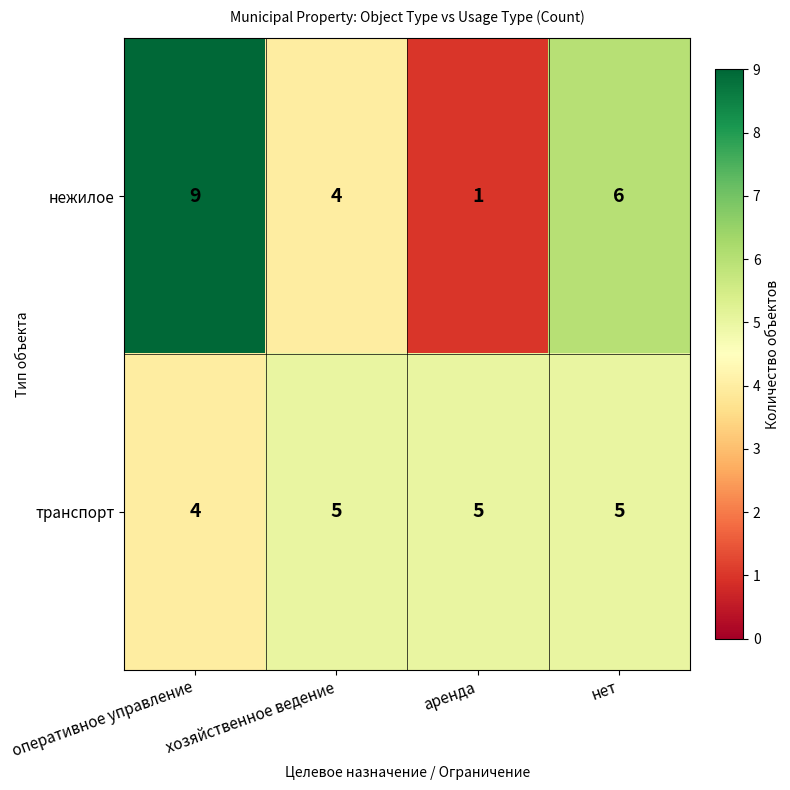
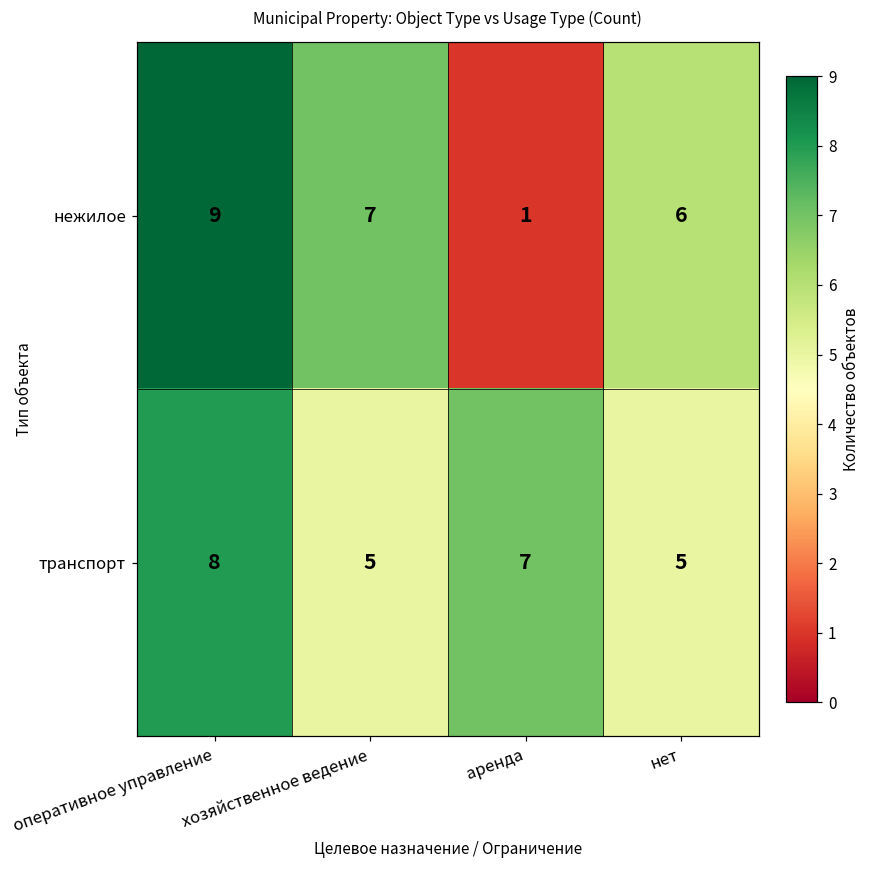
  {
    "нежилое": {
      "оперативное управление": 9,
-     "хозяйственное ведение": 4,
+     "хозяйственное ведение": 7,
      "аренда": 1,
      "нет": 6
    },
    "транспорт": {
-     "оперативное управление": 4,
+     "оперативное управление": 8,
      "хозяйственное ведение": 5,
-     "аренда": 5,
+     "аренда": 7,
      "нет": 5
    }
  }
